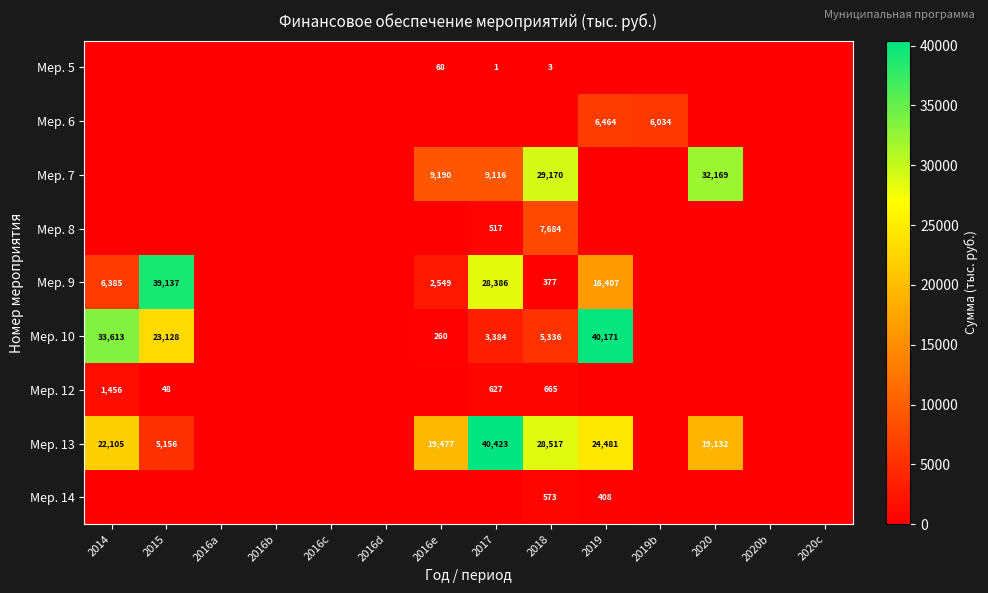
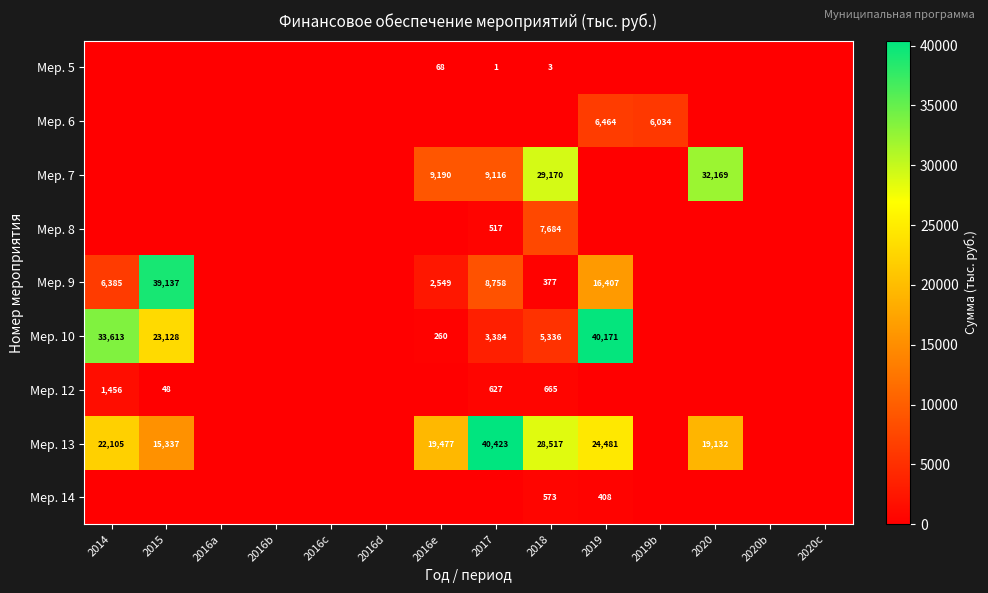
  {
    "Мер. 5": {
      "2016e": "68",
      "2017": "1",
      "2018": "3"
    },
    "Мер. 6": {
      "2019": "6,464",
      "2019b": "6,034"
    },
    "Мер. 7": {
      "2016e": "9,190",
      "2017": "9,116",
      "2018": "29,170",
      "2020": "32,169"
    },
    "Мер. 8": {
      "2017": "517",
      "2018": "7,684"
    },
    "Мер. 9": {
      "2014": "6,385",
      "2015": "39,137",
      "2016e": "2,549",
-     "2017": "28,386",
+     "2017": "8,758",
      "2018": "377",
      "2019": "16,407"
    },
    "Мер. 10": {
      "2014": "33,613",
      "2015": "23,128",
      "2016e": "260",
      "2017": "3,384",
      "2018": "5,336",
      "2019": "40,171"
    },
    "Мер. 12": {
      "2014": "1,456",
      "2015": "48",
      "2017": "627",
      "2018": "665"
    },
    "Мер. 13": {
      "2014": "22,105",
-     "2015": "5,156",
+     "2015": "15,337",
      "2016e": "19,477",
      "2017": "40,423",
      "2018": "28,517",
      "2019": "24,481",
      "2020": "19,132"
    },
    "Мер. 14": {
      "2018": "573",
      "2019": "408"
    }
  }
